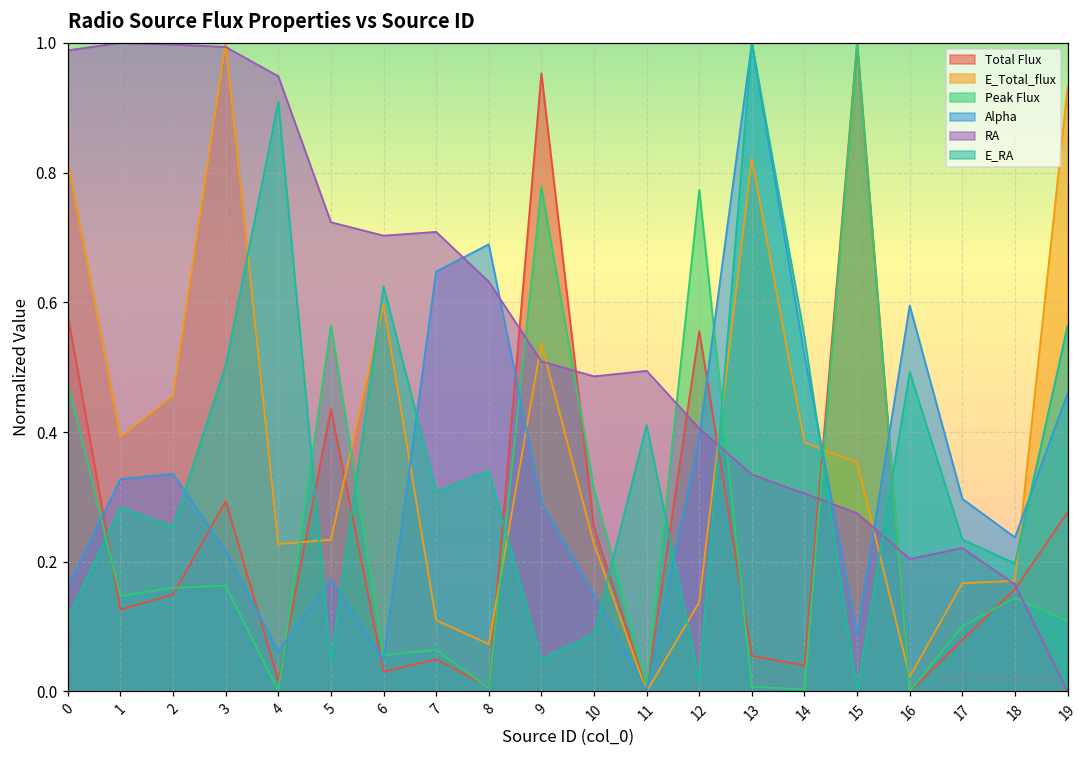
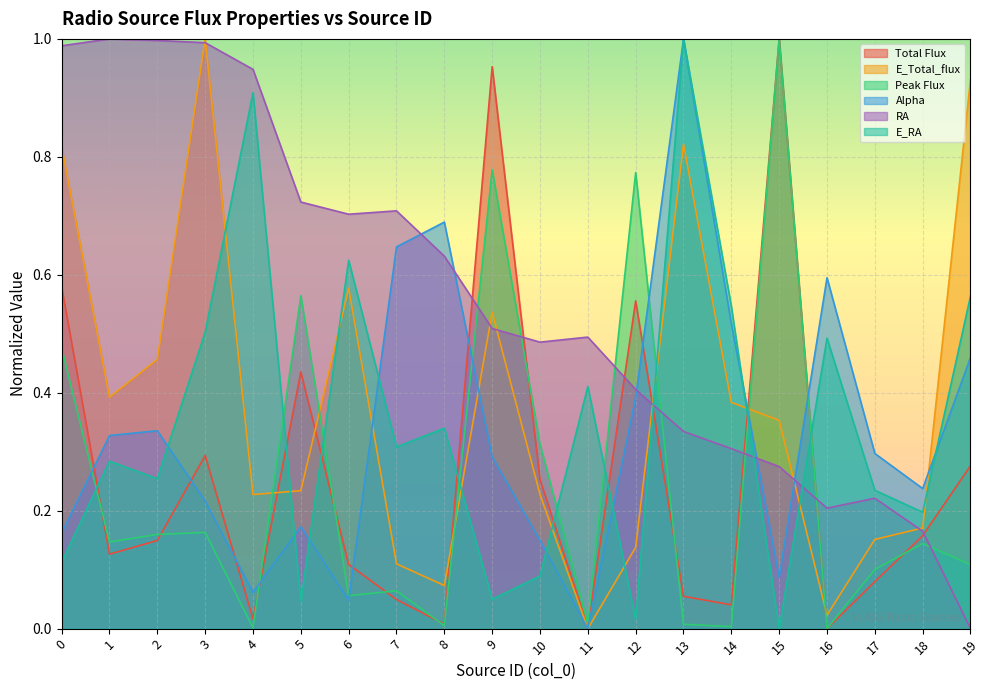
  {
    "Total Flux": {
      "0": 0.58,
      "1": 0.13,
      "2": 0.15,
      "3": 0.29,
      "4": 0.02,
      "5": 0.44,
-     "6": 0.03,
+     "6": 0.11,
      "7": 0.05,
      "9": 0.95,
      "10": 0.25,
      "12": 0.56,
      "13": 0.05,
      "14": 0.04,
      "17": 0.08,
      "18": 0.16,
      "19": 0.28
    },
    "E_Total_flux": {
      "0": 0.82,
      "1": 0.39,
      "2": 0.46,
      "3": 1.00,
      "4": 0.23,
      "5": 0.23,
-     "6": 0.60,
+     "6": 0.58,
      "7": 0.11,
      "8": 0.07,
      "9": 0.54,
      "10": 0.23,
      "12": 0.14,
      "13": 0.82,
      "14": 0.38,
      "15": 0.35,
      "16": 0.02,
-     "17": 0.17,
+     "17": 0.15,
      "18": 0.17,
      "19": 0.93
    },
    "Alpha": {
      "0": 0.16,
      "1": 0.33,
      "2": 0.34,
      "3": 0.22,
      "4": 0.06,
      "5": 0.17,
      "6": 0.05,
      "7": 0.65,
      "8": 0.69,
      "9": 0.29,
      "10": 0.15,
      "12": 0.39,
      "14": 0.52,
      "15": 0.09,
      "16": 0.60,
      "17": 0.30,
      "18": 0.24,
      "19": 0.46
    },
    "RA": {
      "0": 0.99,
      "1": 1.00,
      "2": 1.00,
      "3": 0.99,
      "4": 0.95,
      "5": 0.72,
      "6": 0.70,
      "7": 0.71,
      "8": 0.63,
      "9": 0.51,
      "10": 0.49,
      "11": 0.49,
      "12": 0.41,
      "13": 0.33,
      "14": 0.31,
      "15": 0.27,
      "16": 0.20,
      "17": 0.22,
      "18": 0.17,
      "19": 0.00
    }
  }
